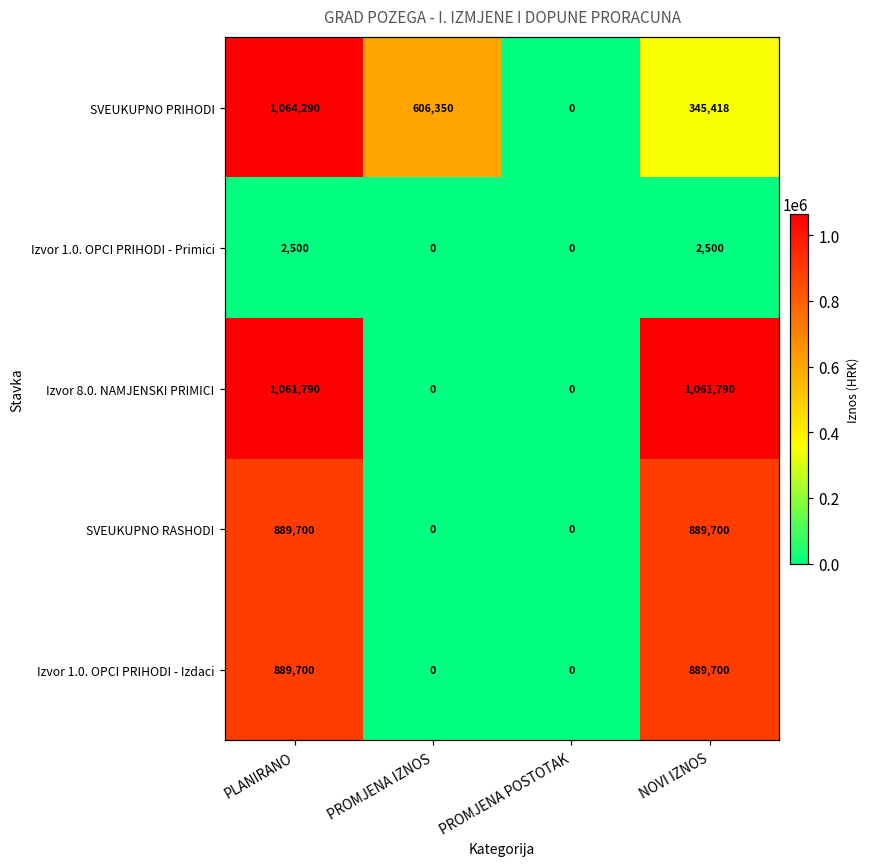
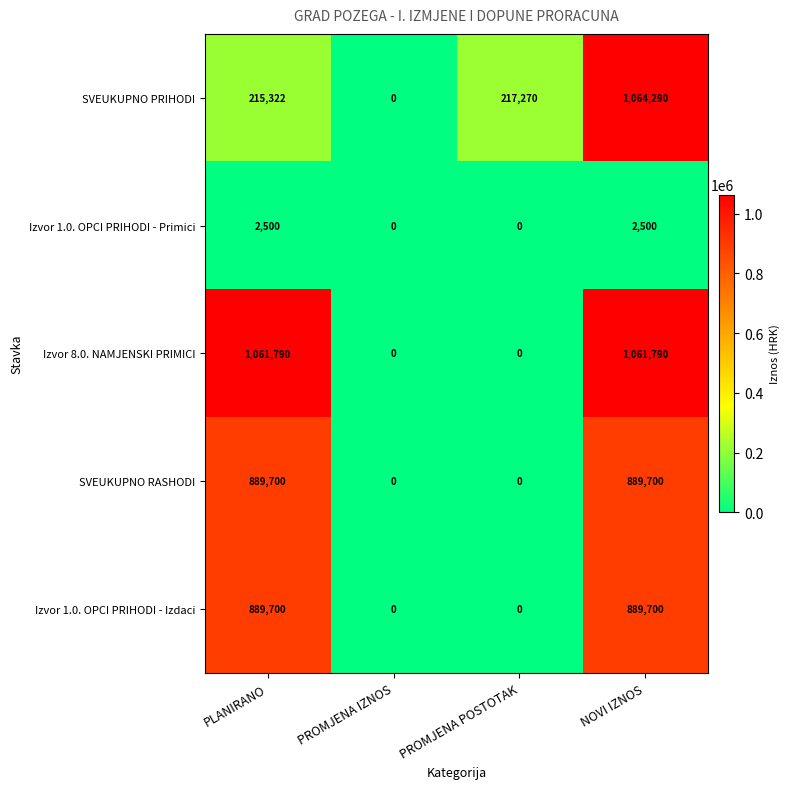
  {
    "SVEUKUPNO PRIHODI": {
-     "PLANIRANO": "1,064,290",
-     "PROMJENA IZNOS": "606,350",
-     "PROMJENA POSTOTAK": "0",
-     "NOVI IZNOS": "345,418"
+     "PLANIRANO": "215,322",
+     "PROMJENA IZNOS": "0",
+     "PROMJENA POSTOTAK": "217,270",
+     "NOVI IZNOS": "1,064,290"
    },
    "Izvor 1.0. OPCI PRIHODI - Primici": {
      "PLANIRANO": "2,500",
      "PROMJENA IZNOS": "0",
      "PROMJENA POSTOTAK": "0",
      "NOVI IZNOS": "2,500"
    },
    "Izvor 8.0. NAMJENSKI PRIMICI": {
      "PLANIRANO": "1,061,790",
      "PROMJENA IZNOS": "0",
      "PROMJENA POSTOTAK": "0",
      "NOVI IZNOS": "1,061,790"
    },
    "SVEUKUPNO RASHODI": {
      "PLANIRANO": "889,700",
      "PROMJENA IZNOS": "0",
      "PROMJENA POSTOTAK": "0",
      "NOVI IZNOS": "889,700"
    },
    "Izvor 1.0. OPCI PRIHODI - Izdaci": {
      "PLANIRANO": "889,700",
      "PROMJENA IZNOS": "0",
      "PROMJENA POSTOTAK": "0",
      "NOVI IZNOS": "889,700"
    }
  }
